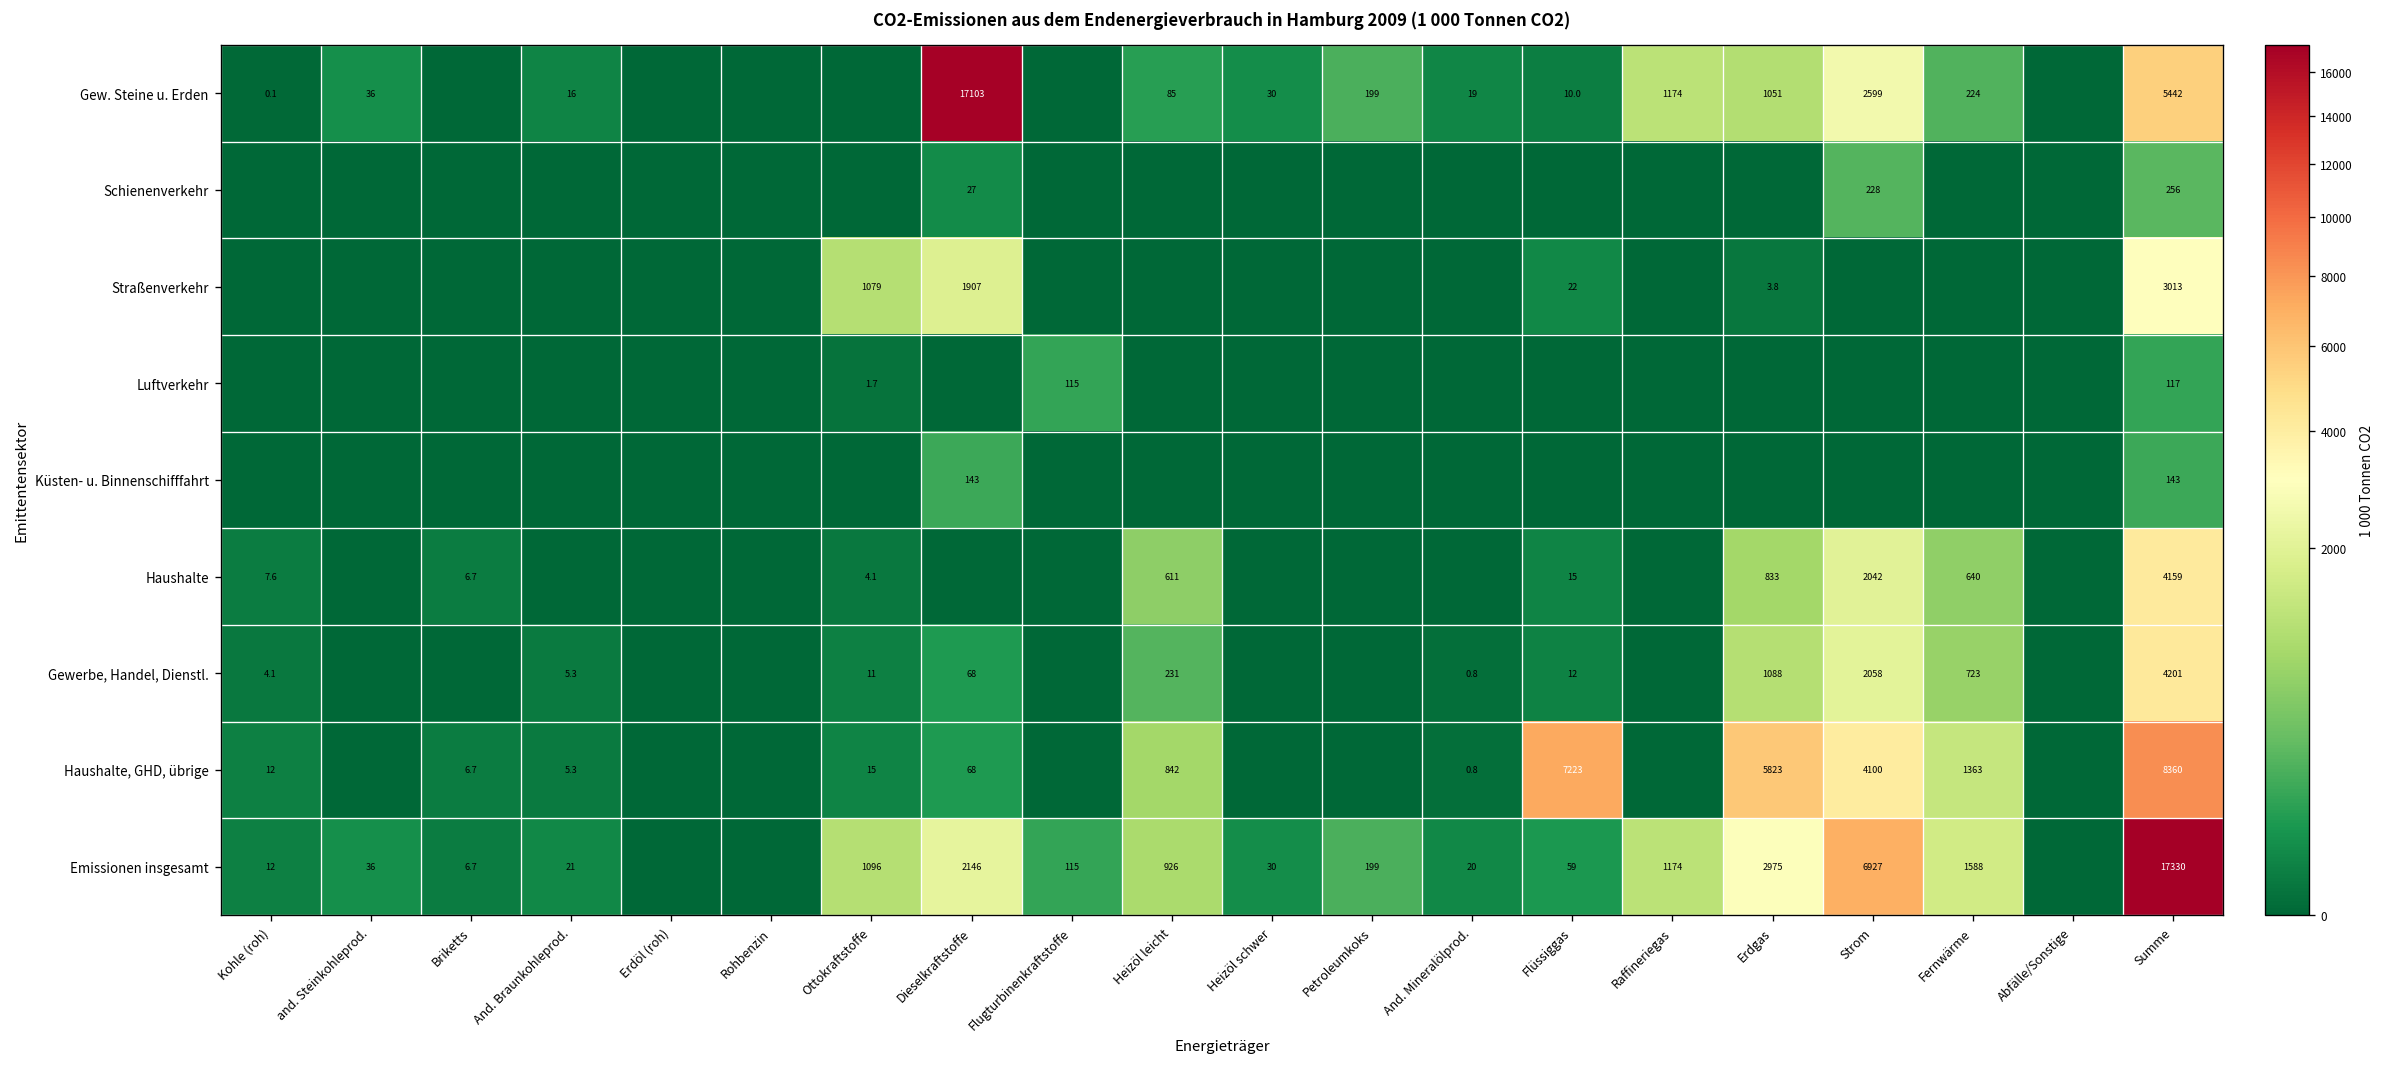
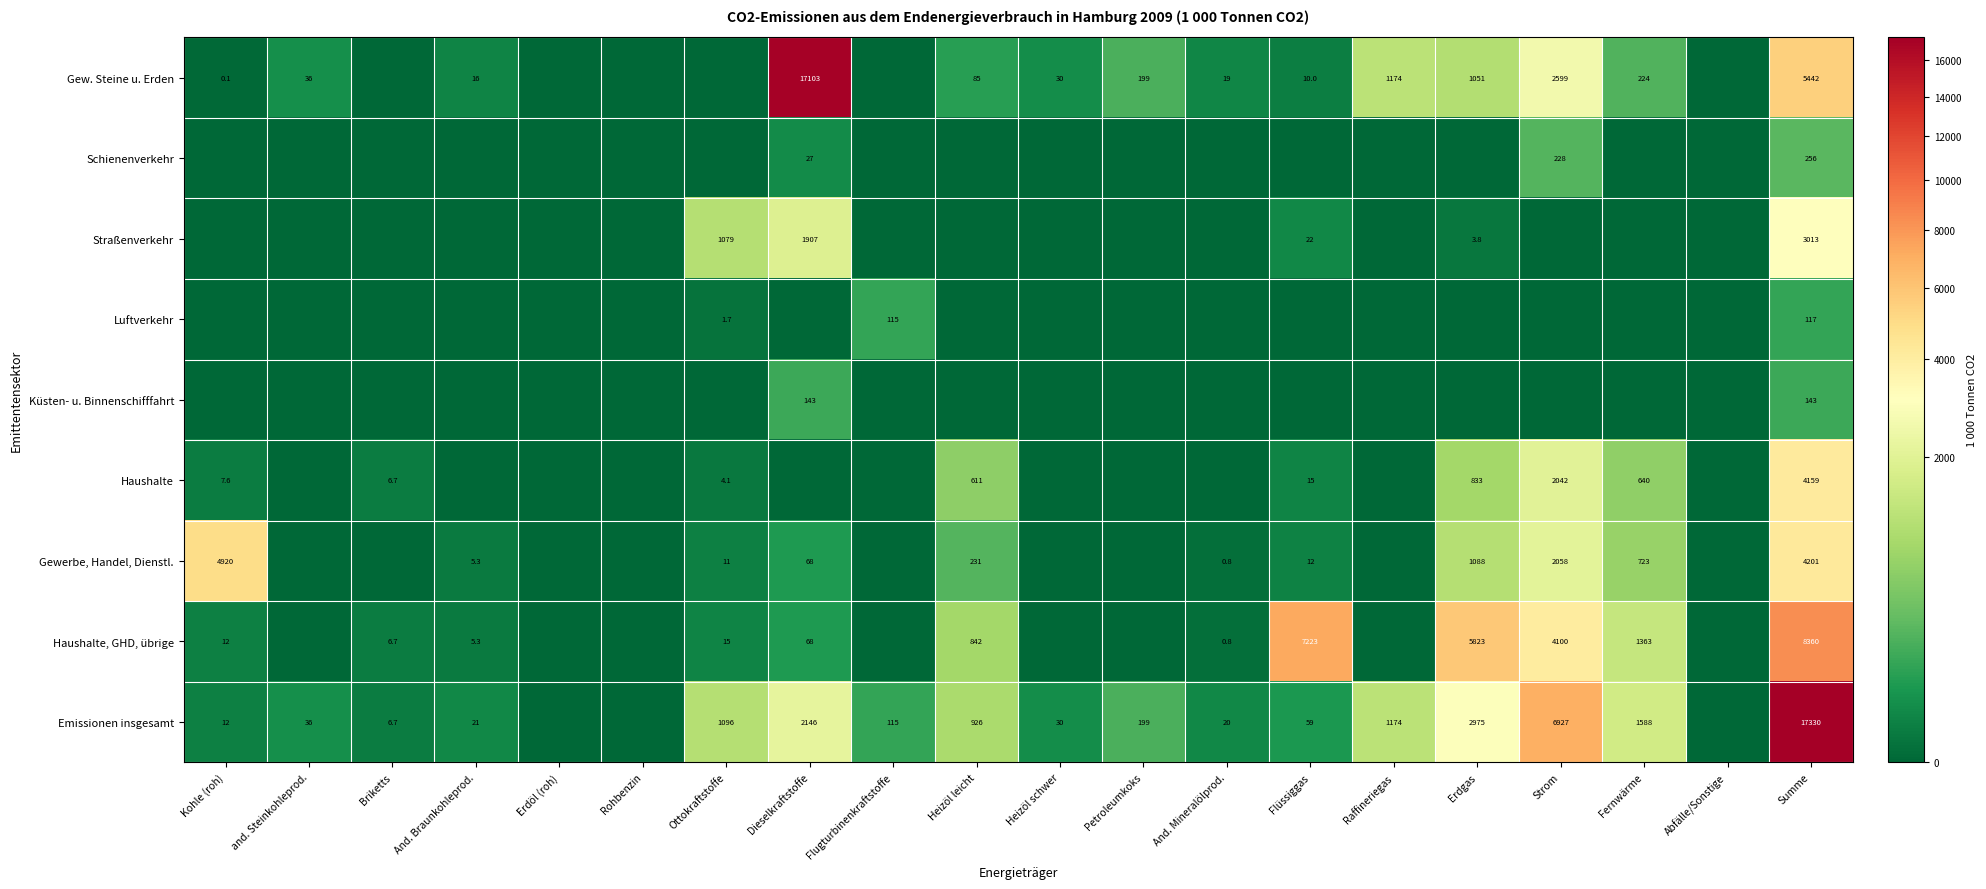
  {
    "Gew. Steine u. Erden": {
      "Kohle (roh)": 0.1,
      "and. Steinkohleprod.": 36,
      "And. Braunkohleprod.": 16,
      "Dieselkraftstoffe": 17103,
      "Heizöl leicht": 85,
      "Heizöl schwer": 30,
      "Petroleumkoks": 199,
      "And. Mineralölprod.": 19,
      "Flüssiggas": 10.0,
      "Raffineriegas": 1174,
      "Erdgas": 1051,
      "Strom": 2599,
      "Fernwärme": 224,
      "Summe": 5442
    },
    "Schienenverkehr": {
      "Dieselkraftstoffe": 27,
      "Strom": 228,
      "Summe": 256
    },
    "Straßenverkehr": {
      "Ottokraftstoffe": 1079,
      "Dieselkraftstoffe": 1907,
      "Flüssiggas": 22,
      "Erdgas": 3.8,
      "Summe": 3013
    },
    "Luftverkehr": {
      "Ottokraftstoffe": 1.7,
      "Flugturbinenkraftstoffe": 115,
      "Summe": 117
    },
    "Küsten- u. Binnenschifffahrt": {
      "Dieselkraftstoffe": 143,
      "Summe": 143
    },
    "Haushalte": {
      "Kohle (roh)": 7.6,
      "Briketts": 6.7,
      "Ottokraftstoffe": 4.1,
      "Heizöl leicht": 611,
      "Flüssiggas": 15,
      "Erdgas": 833,
      "Strom": 2042,
      "Fernwärme": 640,
      "Summe": 4159
    },
    "Gewerbe, Handel, Dienstl.": {
-     "Kohle (roh)": 4.1,
+     "Kohle (roh)": 4920,
      "And. Braunkohleprod.": 5.3,
      "Ottokraftstoffe": 11,
      "Dieselkraftstoffe": 68,
      "Heizöl leicht": 231,
      "And. Mineralölprod.": 0.8,
      "Flüssiggas": 12,
      "Erdgas": 1088,
      "Strom": 2058,
      "Fernwärme": 723,
      "Summe": 4201
    },
    "Haushalte, GHD, übrige": {
      "Kohle (roh)": 12,
      "Briketts": 6.7,
      "And. Braunkohleprod.": 5.3,
      "Ottokraftstoffe": 15,
      "Dieselkraftstoffe": 68,
      "Heizöl leicht": 842,
      "And. Mineralölprod.": 0.8,
      "Flüssiggas": 7223,
      "Erdgas": 5823,
      "Strom": 4100,
      "Fernwärme": 1363,
      "Summe": 8360
    },
    "Emissionen insgesamt": {
      "Kohle (roh)": 12,
      "and. Steinkohleprod.": 36,
      "Briketts": 6.7,
      "And. Braunkohleprod.": 21,
      "Ottokraftstoffe": 1096,
      "Dieselkraftstoffe": 2146,
      "Flugturbinenkraftstoffe": 115,
      "Heizöl leicht": 926,
      "Heizöl schwer": 30,
      "Petroleumkoks": 199,
      "And. Mineralölprod.": 20,
      "Flüssiggas": 59,
      "Raffineriegas": 1174,
      "Erdgas": 2975,
      "Strom": 6927,
      "Fernwärme": 1588,
      "Summe": 17330
    }
  }
